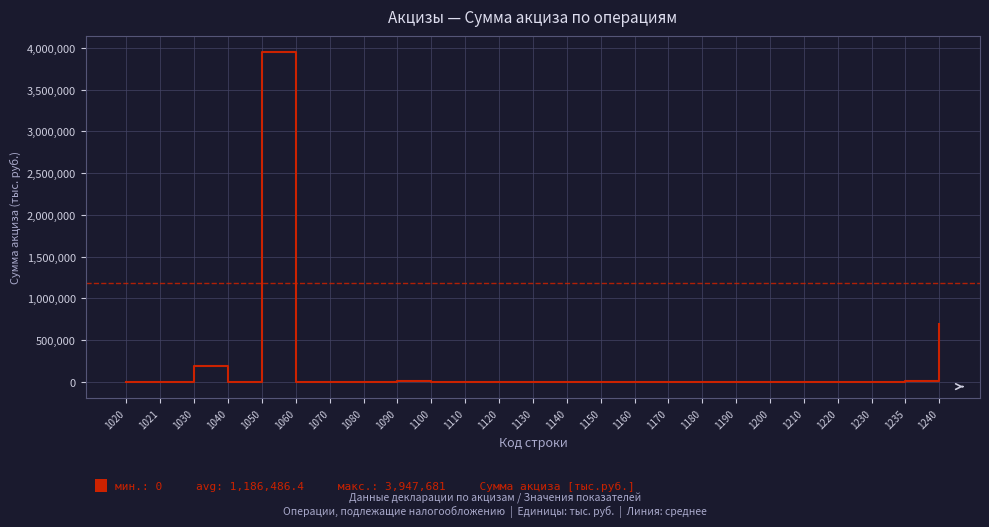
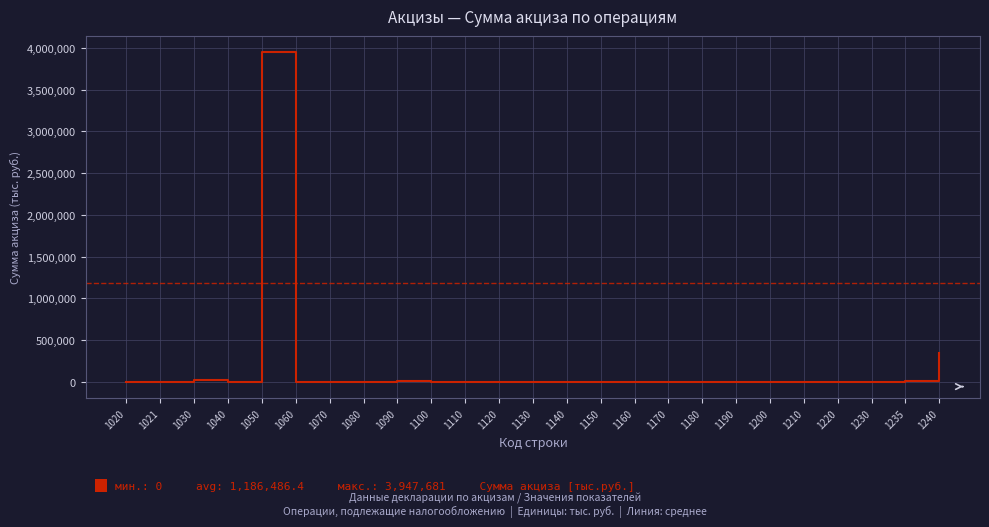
  {
    "1020": "0",
    "1021": "0",
-   "1030": "200,000",
+   "1030": "0",
    "1040": "0",
    "1050": "3,900,000",
    "1060": "0",
    "1070": "0",
    "1080": "0",
    "1090": "0",
    "1100": "0",
    "1110": "0",
    "1120": "0",
    "1130": "0",
    "1140": "0",
    "1150": "0",
    "1160": "0",
    "1170": "0",
    "1180": "0",
    "1190": "0",
    "1200": "0",
    "1210": "0",
    "1220": "0",
    "1230": "0",
    "1235": "0",
-   "1240": "700,000"
+   "1240": "300,000"
  }
